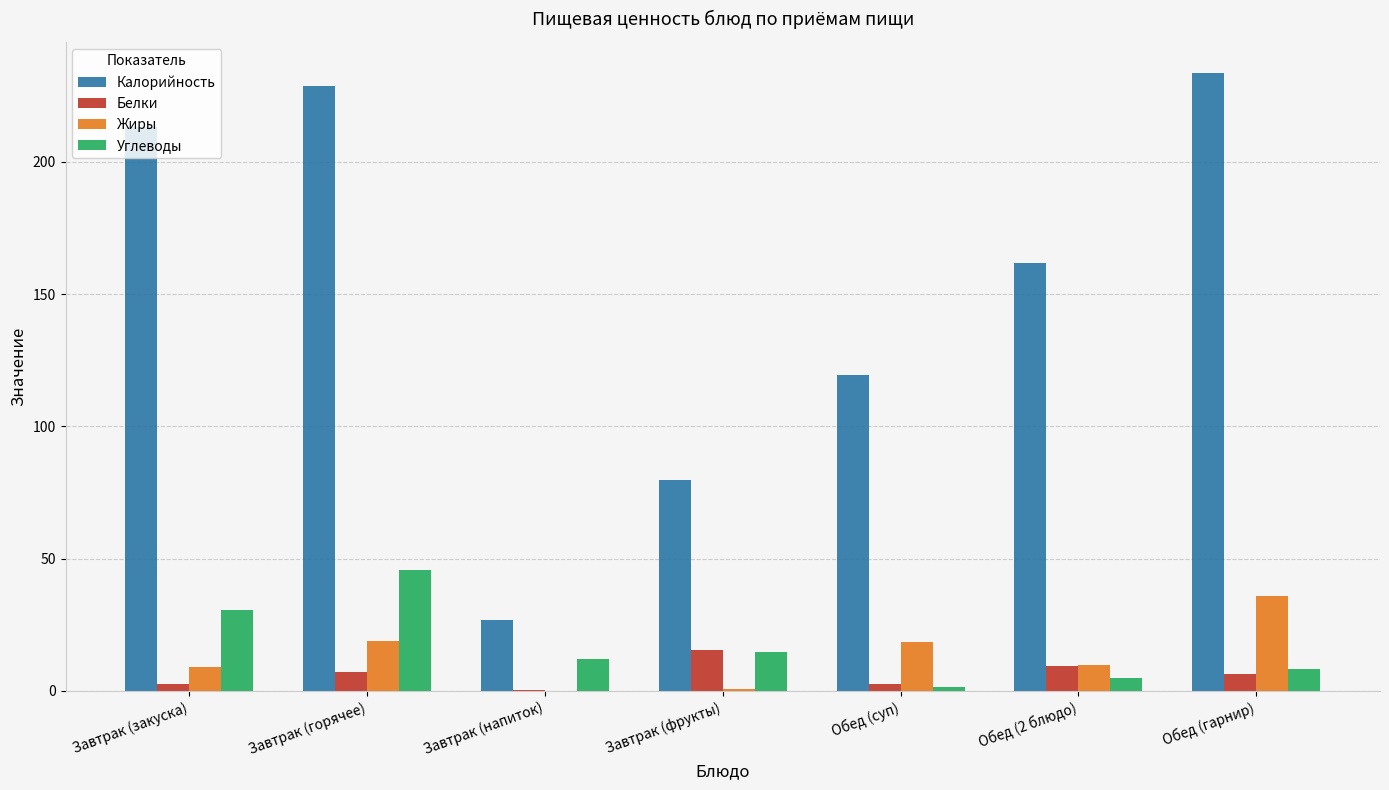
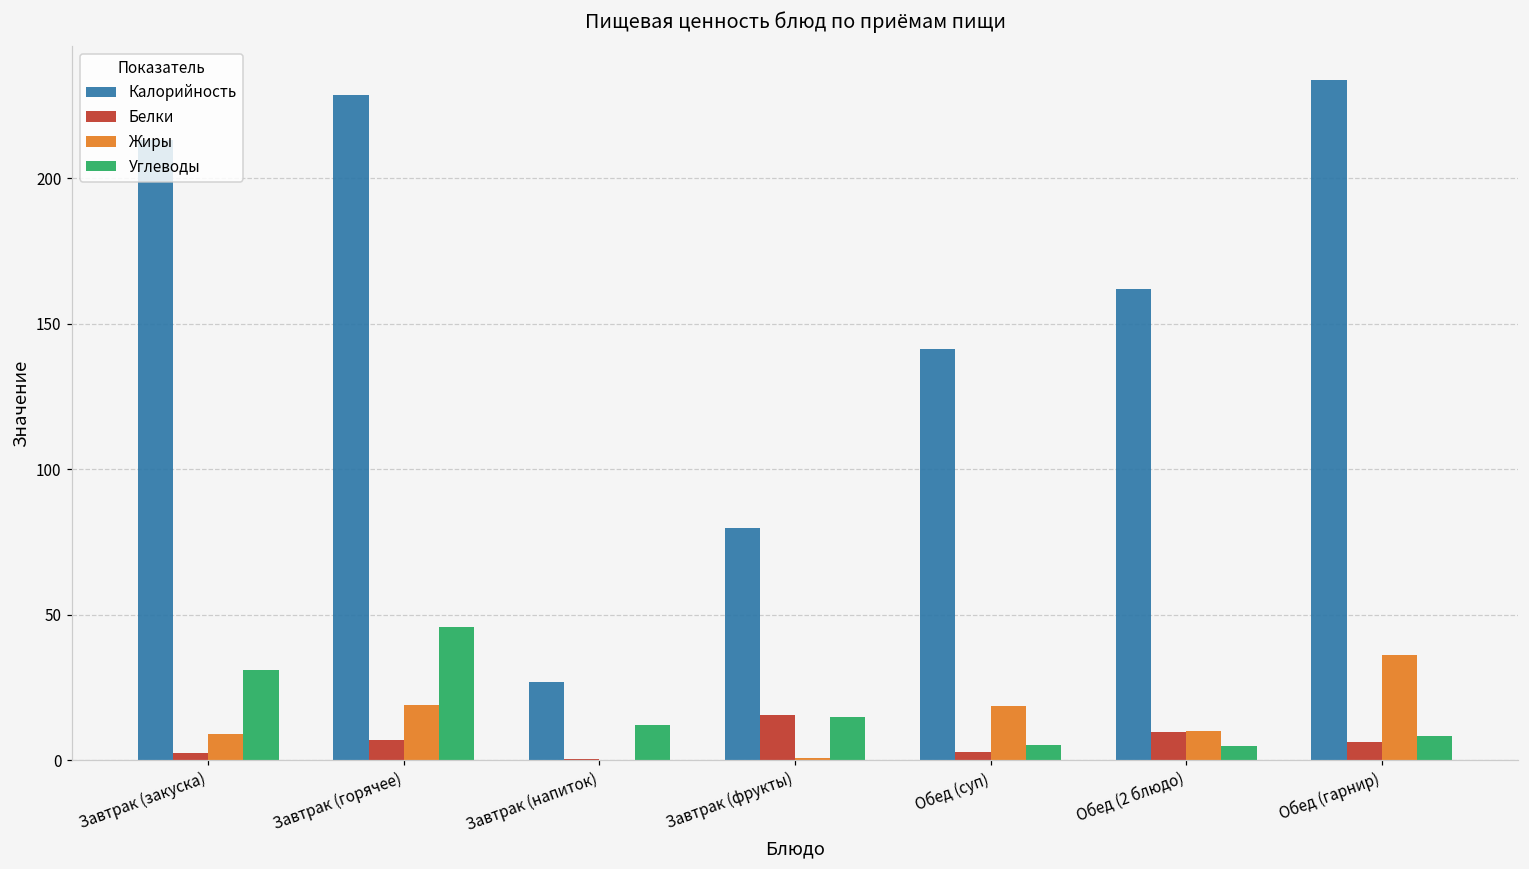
  {
    "Калорийность": {
      "Завтрак (горячее)": 229,
      "Завтрак (напиток)": 27,
      "Завтрак (фрукты)": 80,
-     "Обед (суп)": 120,
+     "Обед (суп)": 141,
      "Обед (2 блюдо)": 162,
      "Обед (гарнир)": 234
    },
    "Белки": {
      "Завтрак (закуска)": 3,
      "Завтрак (горячее)": 7,
      "Завтрак (фрукты)": 16,
      "Обед (суп)": 3,
      "Обед (2 блюдо)": 10,
      "Обед (гарнир)": 6
    },
    "Жиры": {
      "Завтрак (закуска)": 9,
      "Завтрак (горячее)": 19,
      "Завтрак (напиток)": 0,
      "Обед (суп)": 19,
      "Обед (2 блюдо)": 10,
      "Обед (гарнир)": 36
    },
    "Углеводы": {
      "Завтрак (закуска)": 31,
      "Завтрак (горячее)": 46,
      "Завтрак (напиток)": 12,
      "Завтрак (фрукты)": 15,
-     "Обед (суп)": 2,
+     "Обед (суп)": 5,
      "Обед (2 блюдо)": 5,
      "Обед (гарнир)": 8
    }
  }
